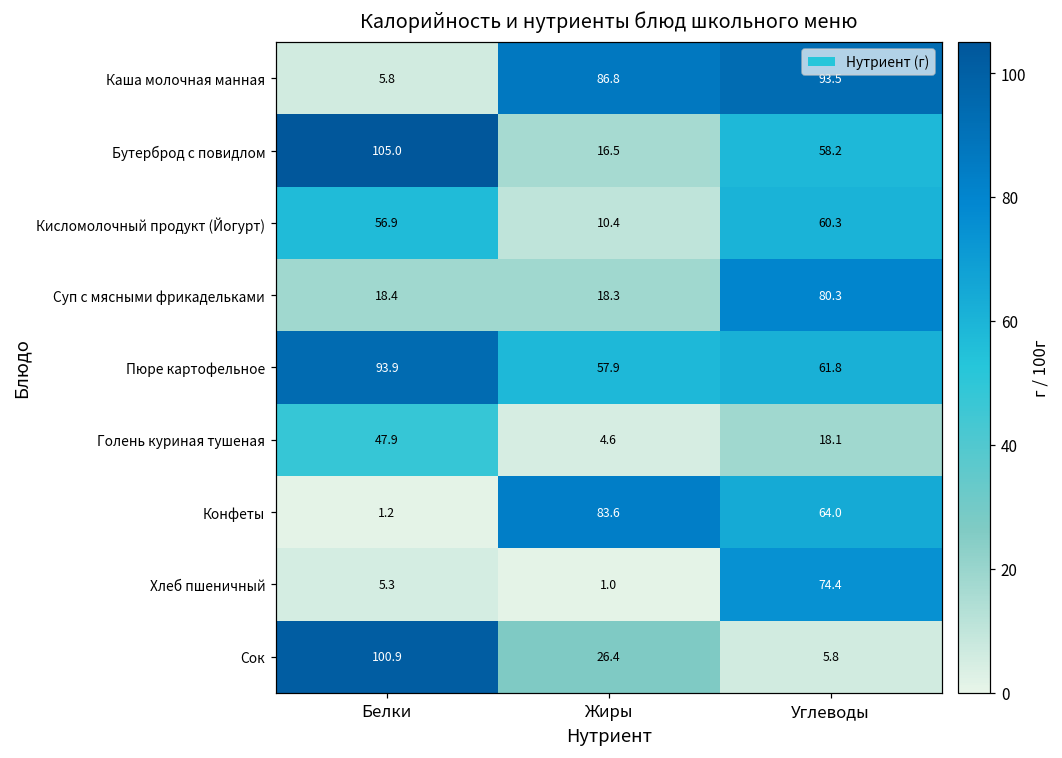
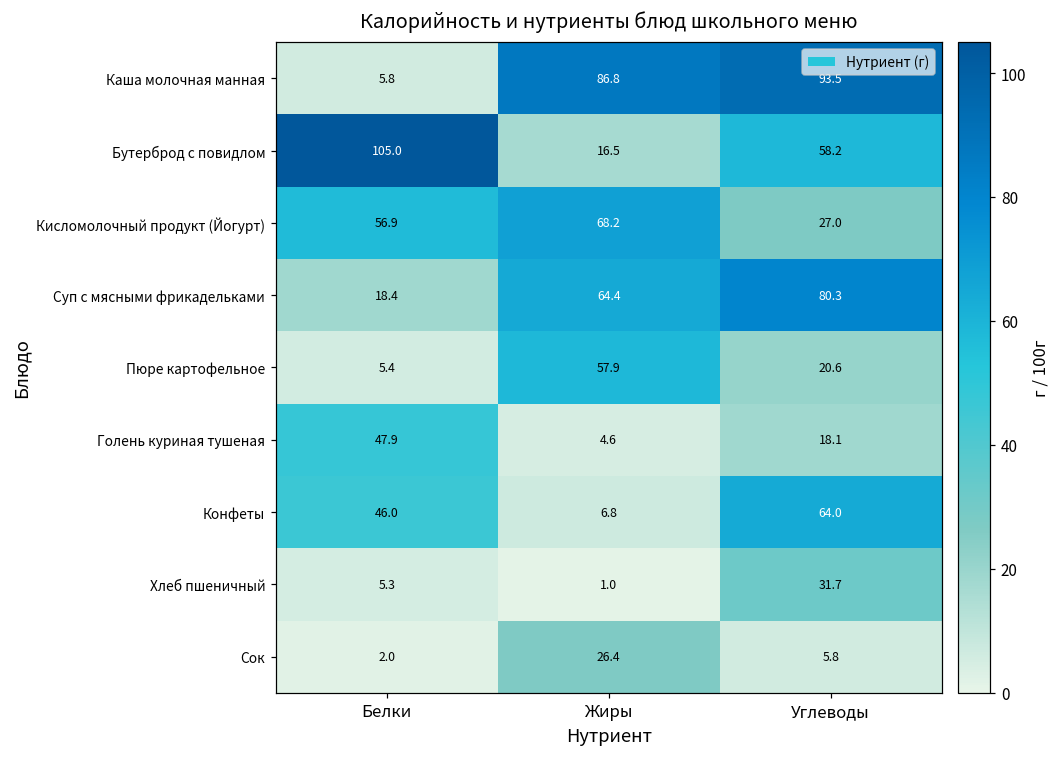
  {
    "Каша молочная манная": {
      "Белки": 5.8,
      "Жиры": 86.8
    },
    "Бутерброд с повидлом": {
      "Белки": 105.0,
      "Жиры": 16.5,
      "Углеводы": 58.2
    },
    "Кисломолочный продукт (Йогурт)": {
      "Белки": 56.9,
-     "Жиры": 10.4,
-     "Углеводы": 60.3
+     "Жиры": 68.2,
+     "Углеводы": 27.0
    },
    "Суп с мясными фрикадельками": {
      "Белки": 18.4,
-     "Жиры": 18.3,
+     "Жиры": 64.4,
      "Углеводы": 80.3
    },
    "Пюре картофельное": {
-     "Белки": 93.9,
+     "Белки": 5.4,
      "Жиры": 57.9,
-     "Углеводы": 61.8
+     "Углеводы": 20.6
    },
    "Голень куриная тушеная": {
      "Белки": 47.9,
      "Жиры": 4.6,
      "Углеводы": 18.1
    },
    "Конфеты": {
-     "Белки": 1.2,
-     "Жиры": 83.6,
+     "Белки": 46.0,
+     "Жиры": 6.8,
      "Углеводы": 64.0
    },
    "Хлеб пшеничный": {
      "Белки": 5.3,
      "Жиры": 1.0,
-     "Углеводы": 74.4
+     "Углеводы": 31.7
    },
    "Сок": {
-     "Белки": 100.9,
+     "Белки": 2.0,
      "Жиры": 26.4,
      "Углеводы": 5.8
    }
  }
